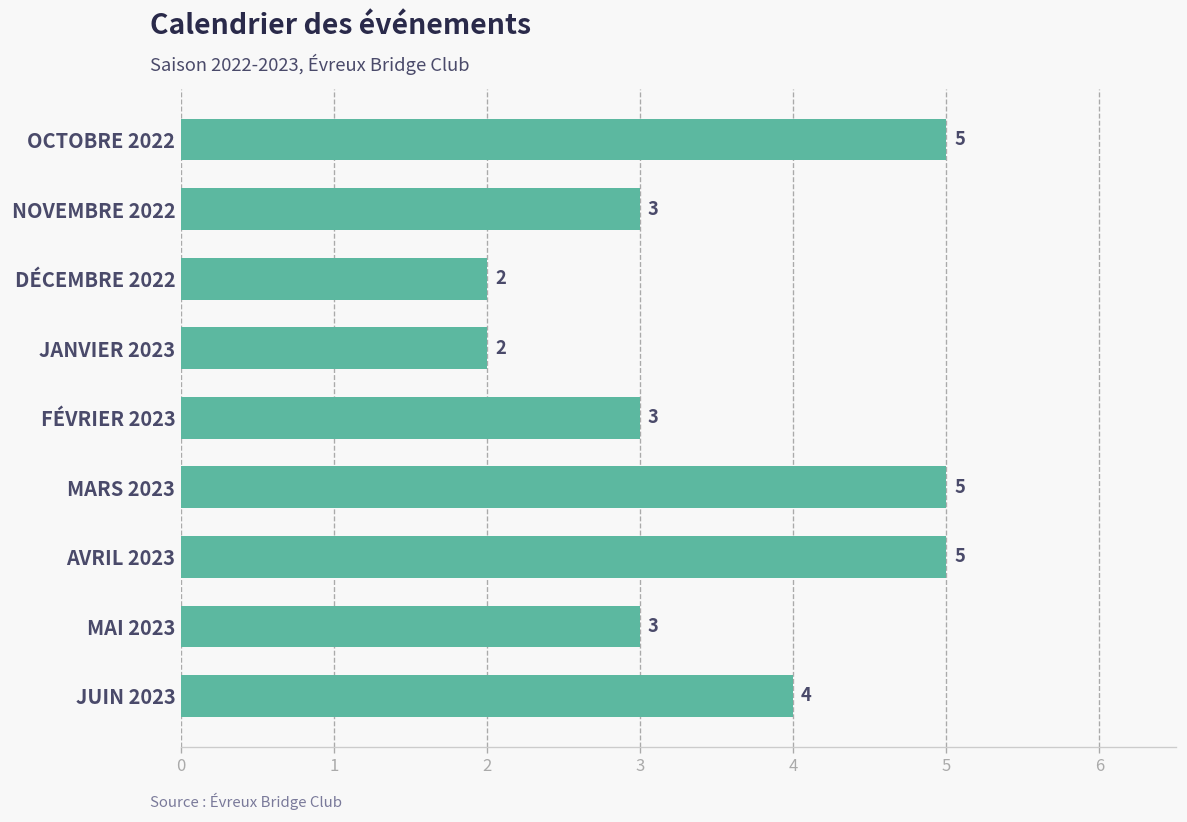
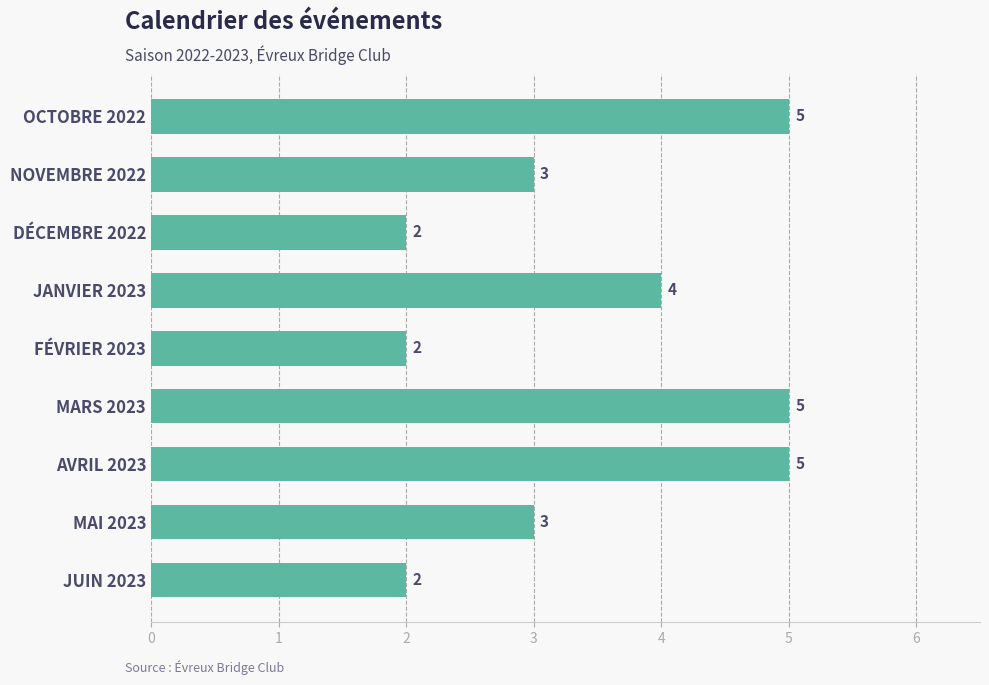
  {
    "OCTOBRE 2022": 5,
    "NOVEMBRE 2022": 3,
    "DÉCEMBRE 2022": 2,
-   "JANVIER 2023": 2,
-   "FÉVRIER 2023": 3,
+   "JANVIER 2023": 4,
+   "FÉVRIER 2023": 2,
    "MARS 2023": 5,
    "AVRIL 2023": 5,
    "MAI 2023": 3,
-   "JUIN 2023": 4
+   "JUIN 2023": 2
  }
